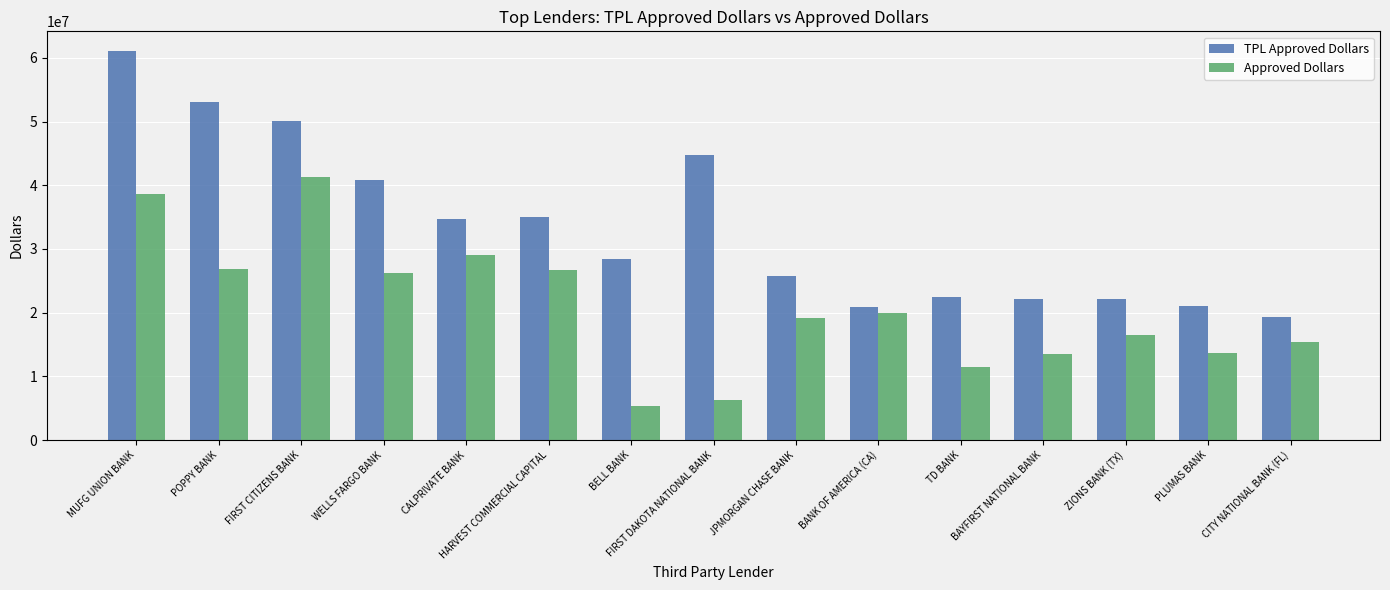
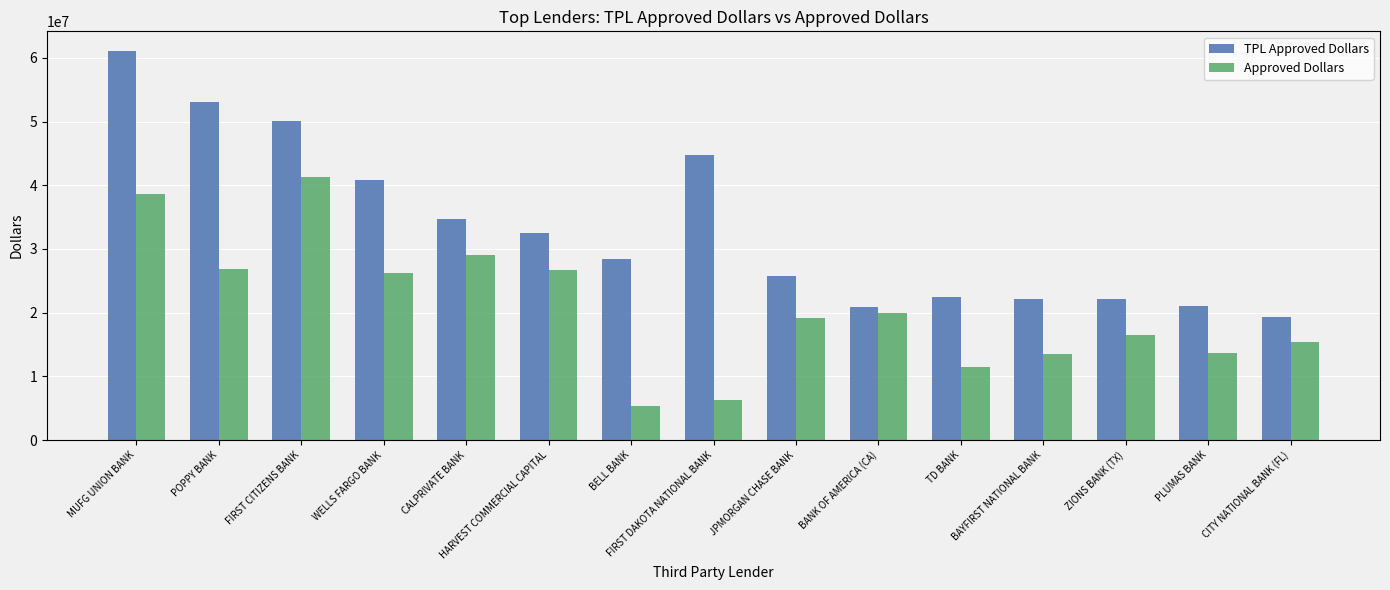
  {
    "TPL Approved Dollars": {
      "MUFG UNION BANK": 61000000,
      "POPPY BANK": 53000000,
      "FIRST CITIZENS BANK": 50000000,
      "WELLS FARGO BANK": 41000000,
      "CALPRIVATE BANK": 35000000,
-     "HARVEST COMMERCIAL CAPITAL": 35000000,
+     "HARVEST COMMERCIAL CAPITAL": 33000000,
      "BELL BANK": 28000000,
      "FIRST DAKOTA NATIONAL BANK": 45000000,
      "JPMORGAN CHASE BANK": 26000000,
      "BANK OF AMERICA (CA)": 21000000,
      "TD BANK": 22000000,
      "BAYFIRST NATIONAL BANK": 22000000,
      "ZIONS BANK (TX)": 22000000,
      "PLUMAS BANK": 21000000,
      "CITY NATIONAL BANK (FL)": 19000000
    },
    "Approved Dollars": {
      "MUFG UNION BANK": 39000000,
      "POPPY BANK": 27000000,
      "FIRST CITIZENS BANK": 41000000,
      "WELLS FARGO BANK": 26000000,
      "CALPRIVATE BANK": 29000000,
      "HARVEST COMMERCIAL CAPITAL": 27000000,
      "BELL BANK": 5000000,
      "FIRST DAKOTA NATIONAL BANK": 6000000,
      "JPMORGAN CHASE BANK": 19000000,
      "BANK OF AMERICA (CA)": 20000000,
      "TD BANK": 11000000,
      "BAYFIRST NATIONAL BANK": 14000000,
      "ZIONS BANK (TX)": 16000000,
      "PLUMAS BANK": 14000000,
      "CITY NATIONAL BANK (FL)": 15000000
    }
  }
